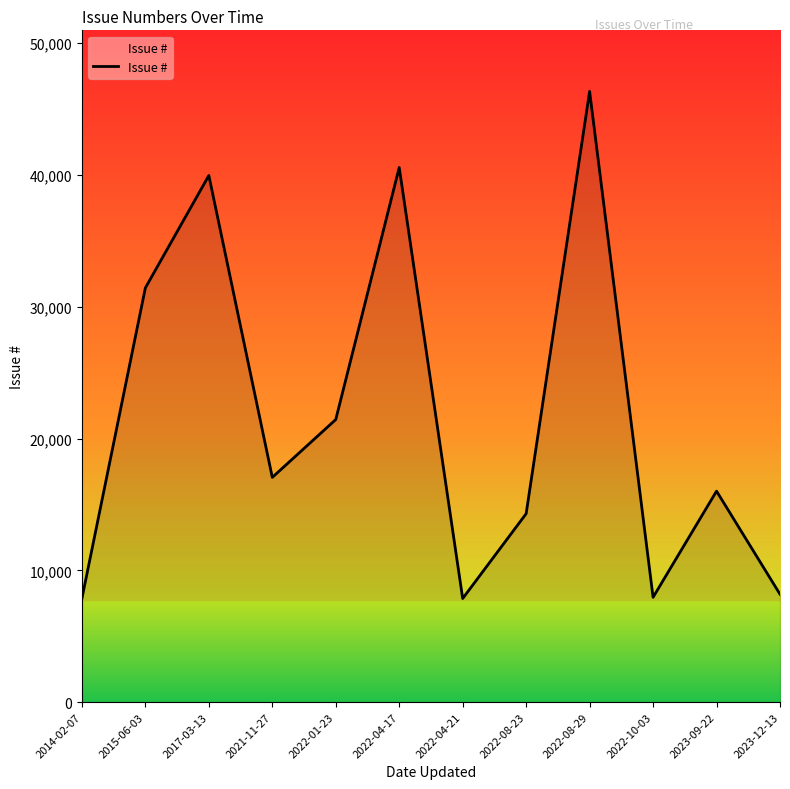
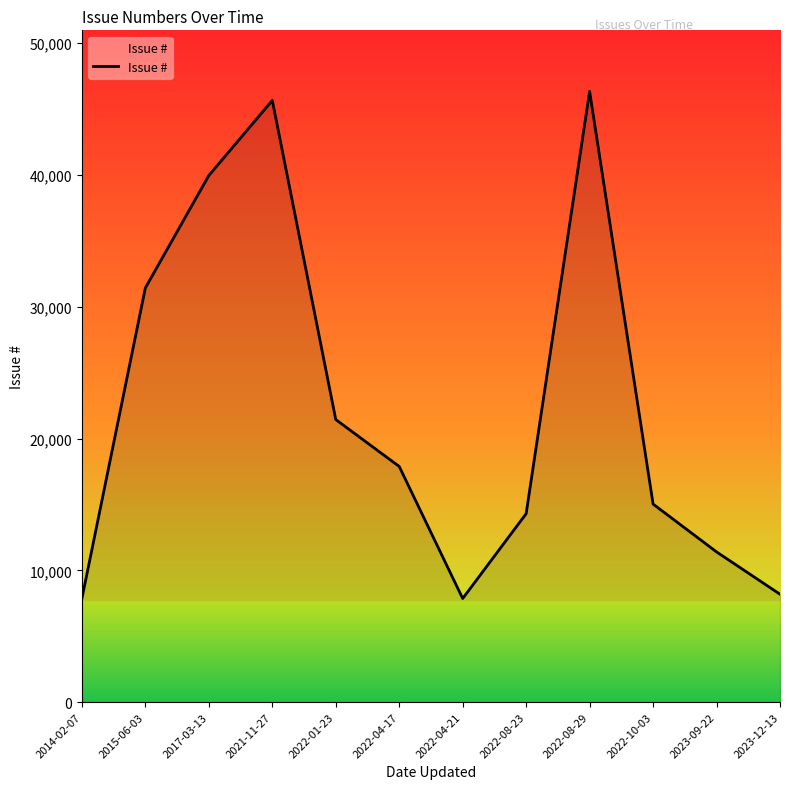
  {
    "2014-02-07": "7,900",
    "2015-06-03": "31,400",
    "2017-03-13": "40,000",
-   "2021-11-27": "17,100",
+   "2021-11-27": "45,700",
    "2022-01-23": "21,400",
-   "2022-04-17": "40,600",
+   "2022-04-17": "17,900",
    "2022-04-21": "7,900",
    "2022-08-23": "14,300",
    "2022-08-29": "46,300",
-   "2022-10-03": "8,000",
-   "2023-09-22": "16,000",
+   "2022-10-03": "15,000",
+   "2023-09-22": "11,400",
    "2023-12-13": "8,200"
  }
